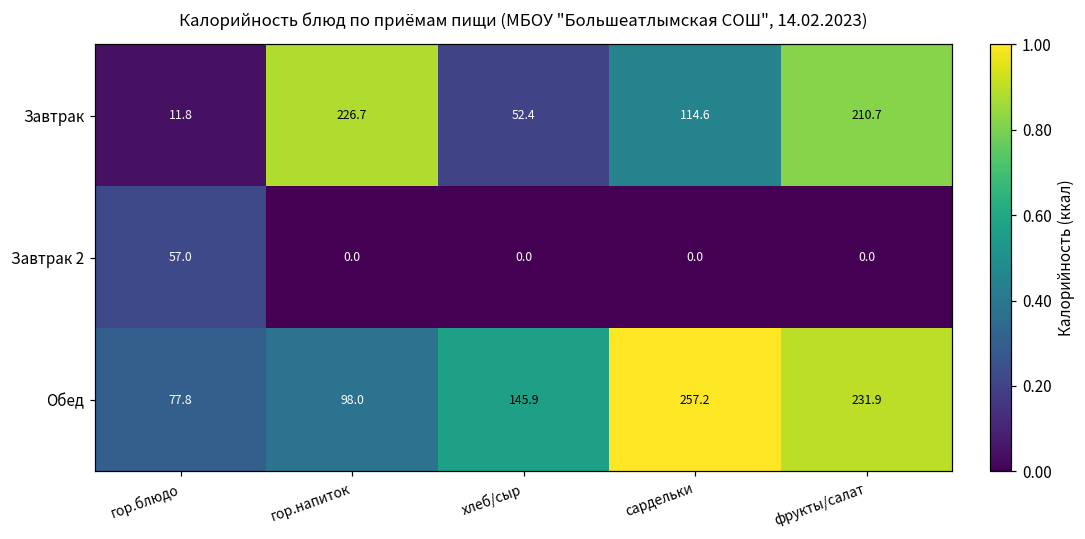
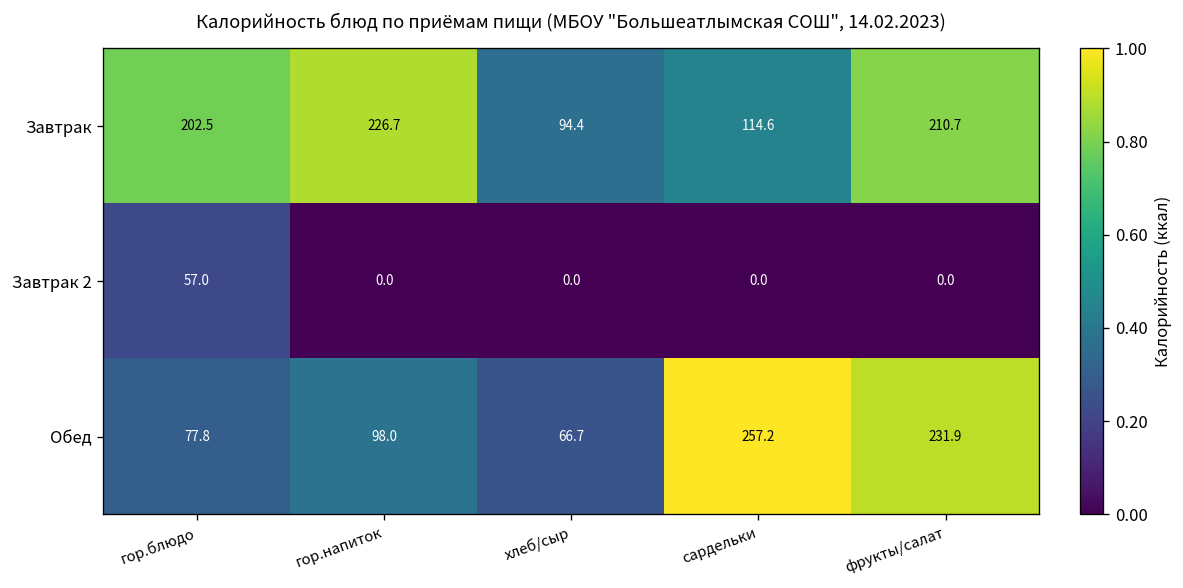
  {
    "Завтрак": {
-     "гор.блюдо": 11.8,
+     "гор.блюдо": 202.5,
      "гор.напиток": 226.7,
-     "хлеб/сыр": 52.4,
+     "хлеб/сыр": 94.4,
      "сардельки": 114.6,
      "фрукты/салат": 210.7
    },
    "Завтрак 2": {
      "гор.блюдо": 57.0,
      "гор.напиток": 0.0,
      "хлеб/сыр": 0.0,
      "сардельки": 0.0,
      "фрукты/салат": 0.0
    },
    "Обед": {
      "гор.блюдо": 77.8,
      "гор.напиток": 98.0,
-     "хлеб/сыр": 145.9,
+     "хлеб/сыр": 66.7,
      "сардельки": 257.2,
      "фрукты/салат": 231.9
    }
  }
